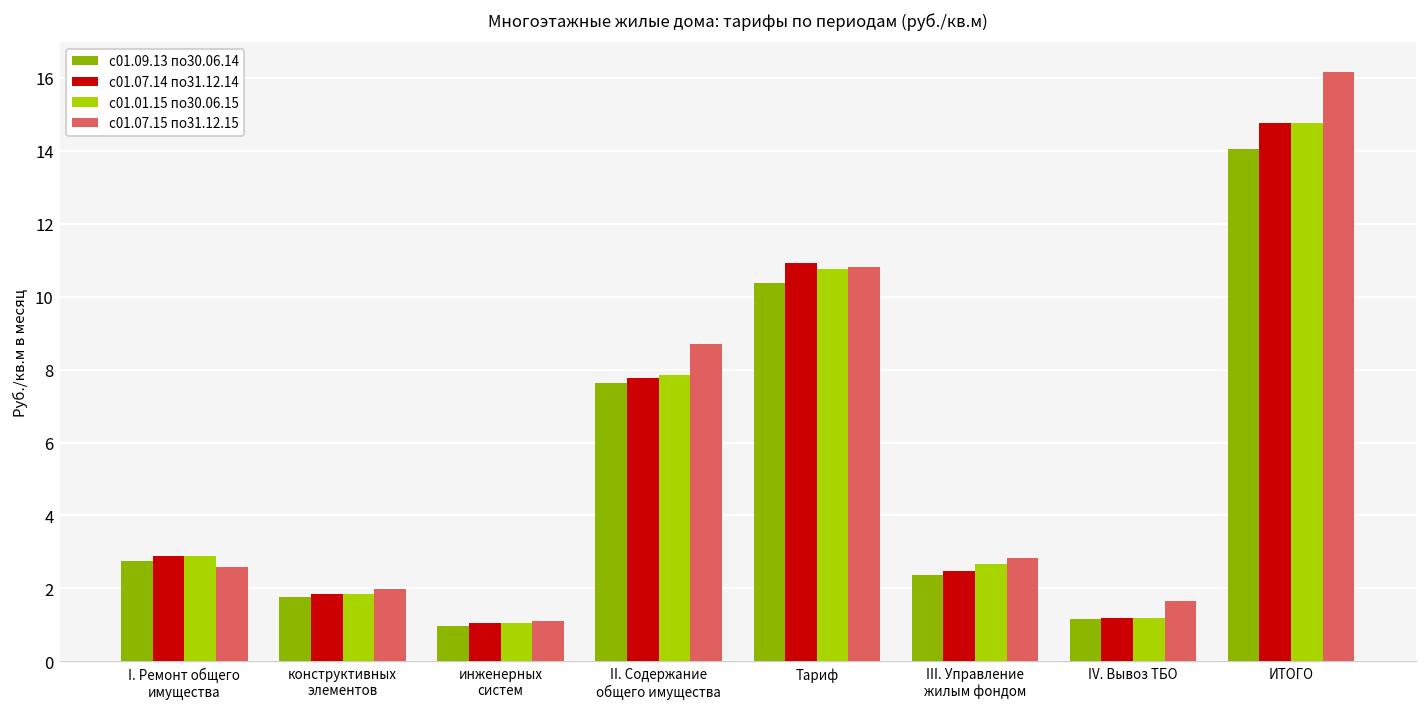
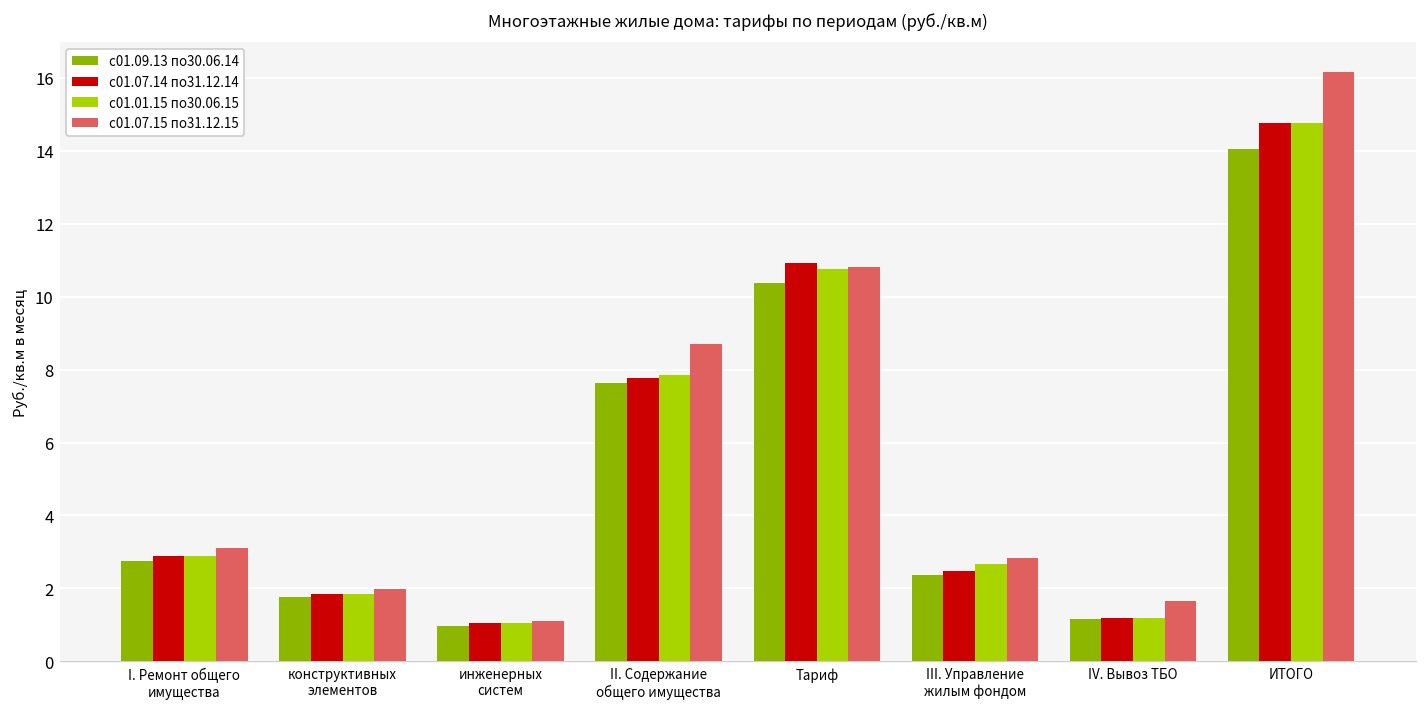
  {
    "с01.07.14 по31.12.14": {
      "I. Ремонт общего имущества": 2.9,
      "конструктивных элементов": 1.9,
      "инженерных систем": 1.1,
      "II. Содержание общего имущества": 7.8,
      "Тариф": 10.9,
      "III. Управление жилым фондом": 2.5,
      "IV. Вывоз ТБО": 1.2,
      "ИТОГО": 14.8
    },
    "с01.07.15 по31.12.15": {
-     "I. Ремонт общего имущества": 2.6,
+     "I. Ремонт общего имущества": 3.1,
      "конструктивных элементов": 2.0,
      "инженерных систем": 1.1,
      "II. Содержание общего имущества": 8.7,
      "Тариф": 10.8,
      "III. Управление жилым фондом": 2.8,
      "IV. Вывоз ТБО": 1.7,
      "ИТОГО": 16.2
    }
  }
